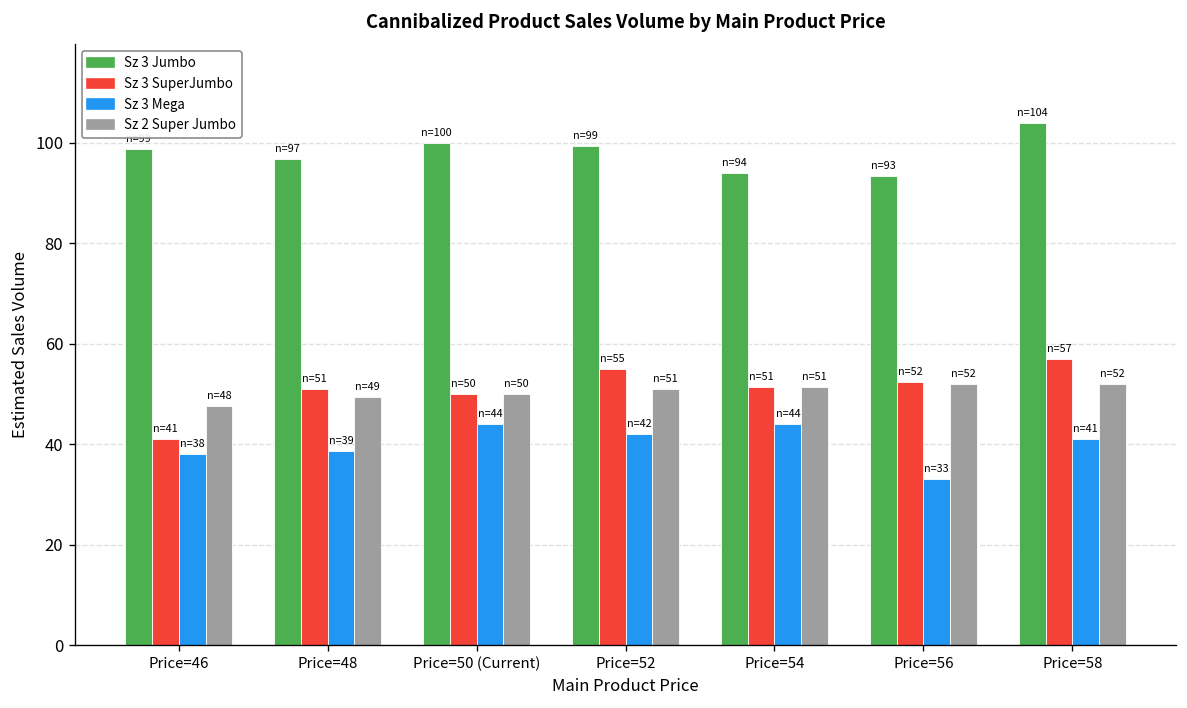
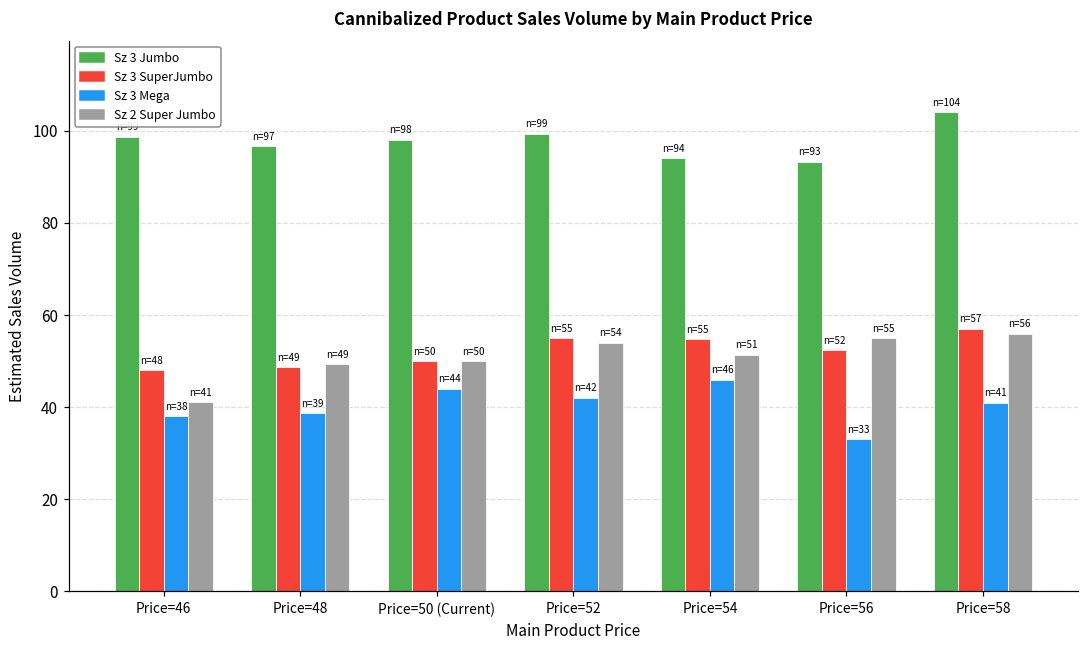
  {
    "Sz 3 Jumbo": {
      "Price=46": 99,
      "Price=48": 97,
-     "Price=50 (Current)": 100,
+     "Price=50 (Current)": 98,
      "Price=52": 99,
      "Price=54": 94,
      "Price=56": 93,
      "Price=58": 104
    },
    "Sz 3 SuperJumbo": {
-     "Price=46": 41,
-     "Price=48": 51,
+     "Price=46": 48,
+     "Price=48": 49,
      "Price=50 (Current)": 50,
      "Price=52": 55,
-     "Price=54": 51,
+     "Price=54": 55,
      "Price=56": 52,
      "Price=58": 57
    },
    "Sz 3 Mega": {
      "Price=46": 38,
      "Price=48": 39,
      "Price=50 (Current)": 44,
      "Price=52": 42,
-     "Price=54": 44,
+     "Price=54": 46,
      "Price=56": 33,
      "Price=58": 41
    },
    "Sz 2 Super Jumbo": {
-     "Price=46": 48,
+     "Price=46": 41,
      "Price=48": 49,
      "Price=50 (Current)": 50,
-     "Price=52": 51,
+     "Price=52": 54,
      "Price=54": 51,
-     "Price=56": 52,
-     "Price=58": 52
+     "Price=56": 55,
+     "Price=58": 56
    }
  }
